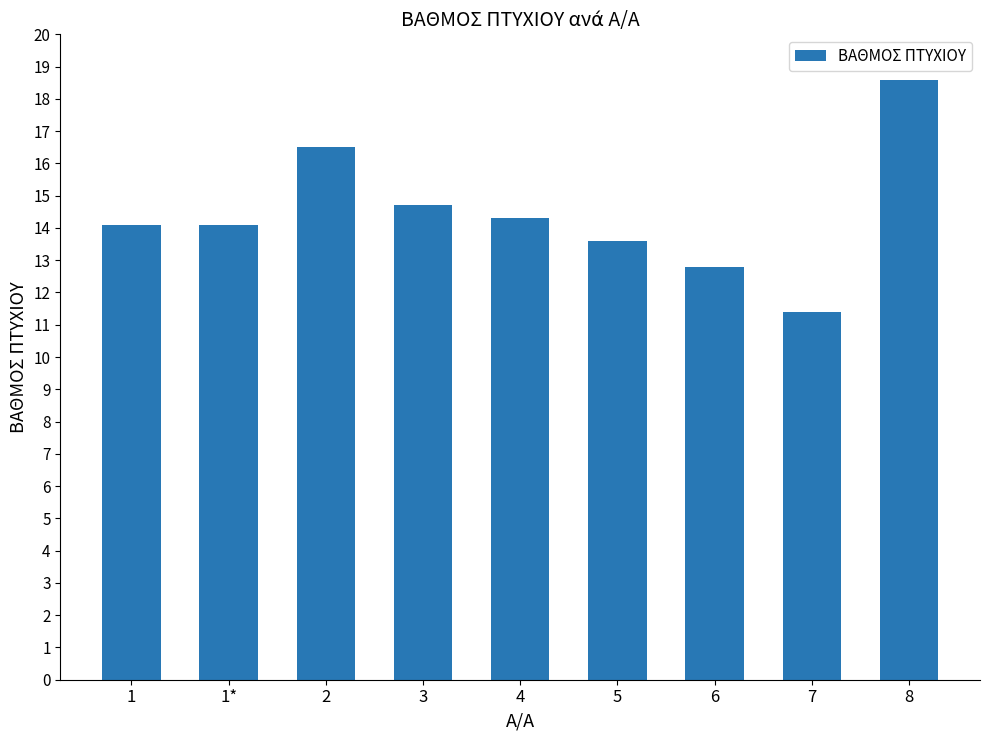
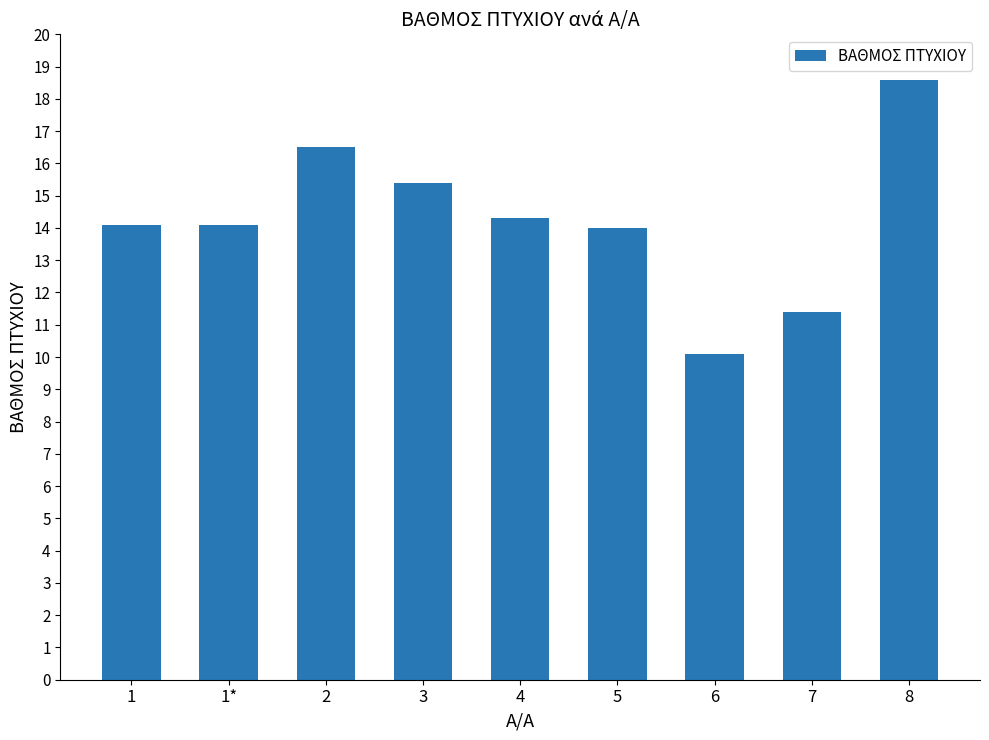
  {
    "1": 14.1,
    "1*": 14.1,
    "2": 16.5,
-   "3": 14.7,
+   "3": 15.4,
    "4": 14.3,
-   "5": 13.6,
-   "6": 12.8,
+   "5": 14.0,
+   "6": 10.1,
    "7": 11.4,
    "8": 18.6
  }
